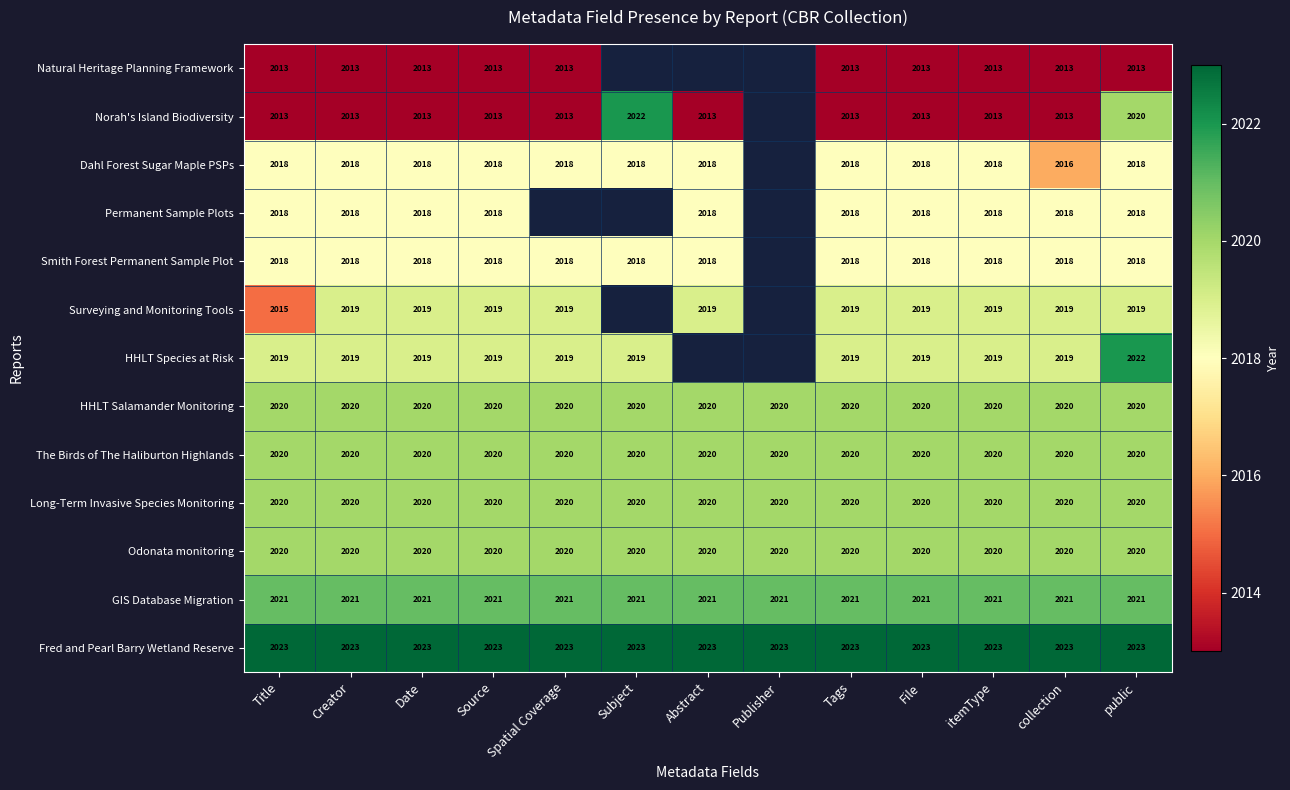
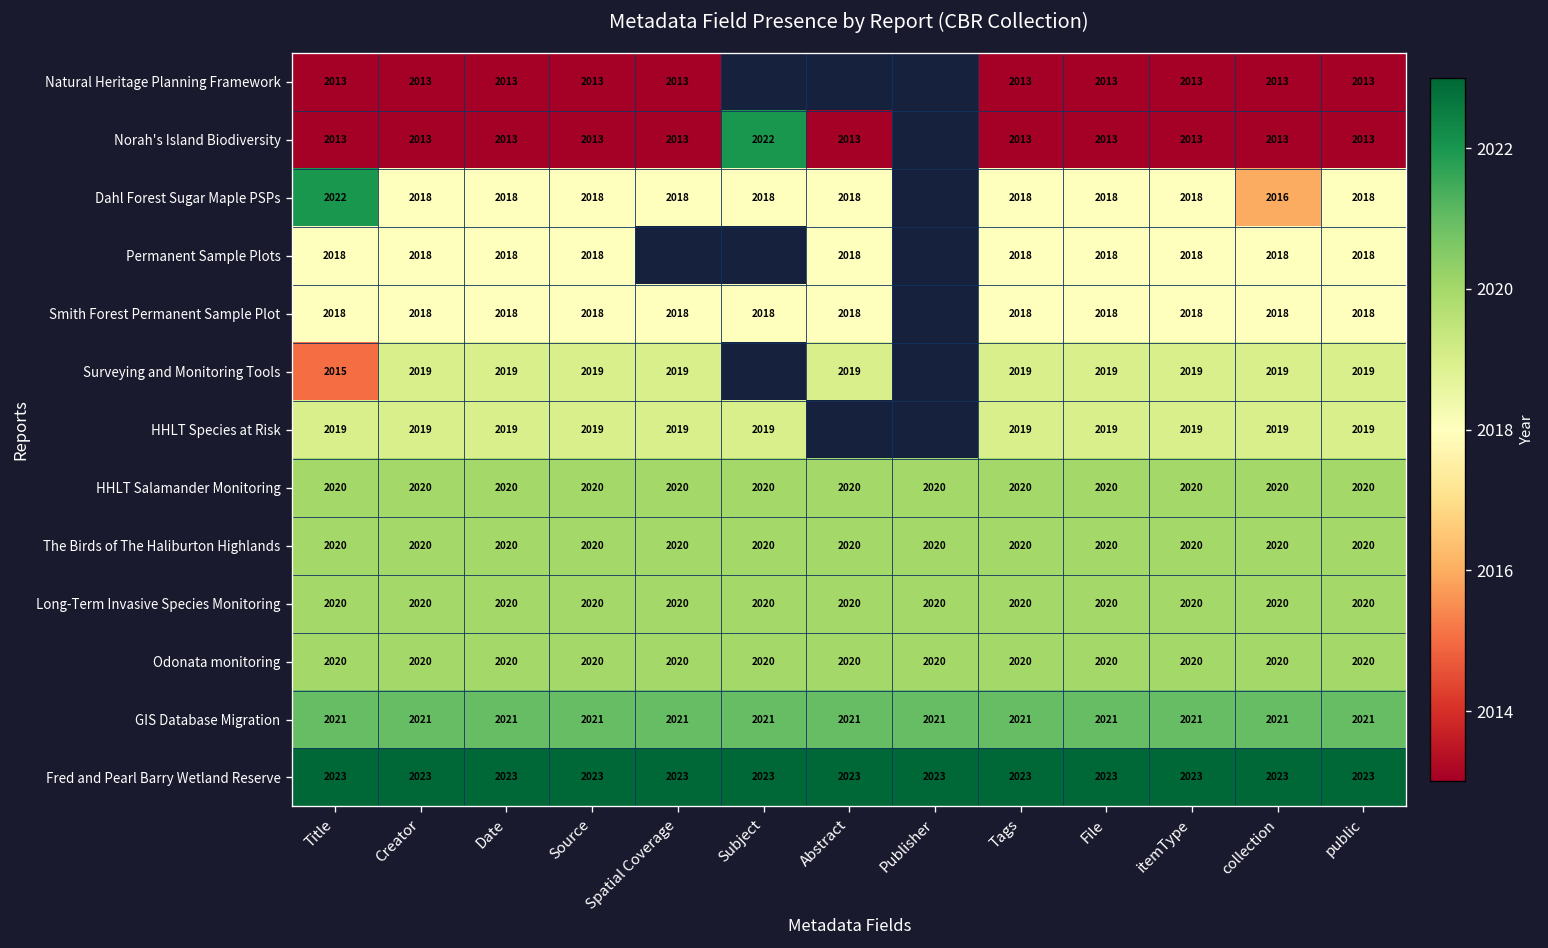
  {
    "Natural Heritage Planning Framework": {
      "Title": 2013,
      "Creator": 2013,
      "Date": 2013,
      "Source": 2013,
      "Spatial Coverage": 2013,
      "Tags": 2013,
      "File": 2013,
      "itemType": 2013,
      "collection": 2013,
      "public": 2013
    },
    "Norah's Island Biodiversity": {
      "Title": 2013,
      "Creator": 2013,
      "Date": 2013,
      "Source": 2013,
      "Spatial Coverage": 2013,
      "Subject": 2022,
      "Abstract": 2013,
      "Tags": 2013,
      "File": 2013,
      "itemType": 2013,
      "collection": 2013,
-     "public": 2020
+     "public": 2013
    },
    "Dahl Forest Sugar Maple PSPs": {
-     "Title": 2018,
+     "Title": 2022,
      "Creator": 2018,
      "Date": 2018,
      "Source": 2018,
      "Spatial Coverage": 2018,
      "Subject": 2018,
      "Abstract": 2018,
      "Tags": 2018,
      "File": 2018,
      "itemType": 2018,
      "collection": 2016,
      "public": 2018
    },
    "Permanent Sample Plots": {
      "Title": 2018,
      "Creator": 2018,
      "Date": 2018,
      "Source": 2018,
      "Abstract": 2018,
      "Tags": 2018,
      "File": 2018,
      "itemType": 2018,
      "collection": 2018,
      "public": 2018
    },
    "Smith Forest Permanent Sample Plot": {
      "Title": 2018,
      "Creator": 2018,
      "Date": 2018,
      "Source": 2018,
      "Spatial Coverage": 2018,
      "Subject": 2018,
      "Abstract": 2018,
      "Tags": 2018,
      "File": 2018,
      "itemType": 2018,
      "collection": 2018,
      "public": 2018
    },
    "Surveying and Monitoring Tools": {
      "Title": 2015,
      "Creator": 2019,
      "Date": 2019,
      "Source": 2019,
      "Spatial Coverage": 2019,
      "Abstract": 2019,
      "Tags": 2019,
      "File": 2019,
      "itemType": 2019,
      "collection": 2019,
      "public": 2019
    },
    "HHLT Species at Risk": {
      "Title": 2019,
      "Creator": 2019,
      "Date": 2019,
      "Source": 2019,
      "Spatial Coverage": 2019,
      "Subject": 2019,
      "Tags": 2019,
      "File": 2019,
      "itemType": 2019,
      "collection": 2019,
-     "public": 2022
+     "public": 2019
    },
    "HHLT Salamander Monitoring": {
      "Title": 2020,
      "Creator": 2020,
      "Date": 2020,
      "Source": 2020,
      "Spatial Coverage": 2020,
      "Subject": 2020,
      "Abstract": 2020,
      "Publisher": 2020,
      "Tags": 2020,
      "File": 2020,
      "itemType": 2020,
      "collection": 2020,
      "public": 2020
    },
    "The Birds of The Haliburton Highlands": {
      "Title": 2020,
      "Creator": 2020,
      "Date": 2020,
      "Source": 2020,
      "Spatial Coverage": 2020,
      "Subject": 2020,
      "Abstract": 2020,
      "Publisher": 2020,
      "Tags": 2020,
      "File": 2020,
      "itemType": 2020,
      "collection": 2020,
      "public": 2020
    },
    "Long-Term Invasive Species Monitoring": {
      "Title": 2020,
      "Creator": 2020,
      "Date": 2020,
      "Source": 2020,
      "Spatial Coverage": 2020,
      "Subject": 2020,
      "Abstract": 2020,
      "Publisher": 2020,
      "Tags": 2020,
      "File": 2020,
      "itemType": 2020,
      "collection": 2020,
      "public": 2020
    },
    "Odonata monitoring": {
      "Title": 2020,
      "Creator": 2020,
      "Date": 2020,
      "Source": 2020,
      "Spatial Coverage": 2020,
      "Subject": 2020,
      "Abstract": 2020,
      "Publisher": 2020,
      "Tags": 2020,
      "File": 2020,
      "itemType": 2020,
      "collection": 2020,
      "public": 2020
    },
    "GIS Database Migration": {
      "Title": 2021,
      "Creator": 2021,
      "Date": 2021,
      "Source": 2021,
      "Spatial Coverage": 2021,
      "Subject": 2021,
      "Abstract": 2021,
      "Publisher": 2021,
      "Tags": 2021,
      "File": 2021,
      "itemType": 2021,
      "collection": 2021,
      "public": 2021
    },
    "Fred and Pearl Barry Wetland Reserve": {
      "Title": 2023,
      "Creator": 2023,
      "Date": 2023,
      "Source": 2023,
      "Spatial Coverage": 2023,
      "Subject": 2023,
      "Abstract": 2023,
      "Publisher": 2023,
      "Tags": 2023,
      "File": 2023,
      "itemType": 2023,
      "collection": 2023,
      "public": 2023
    }
  }
